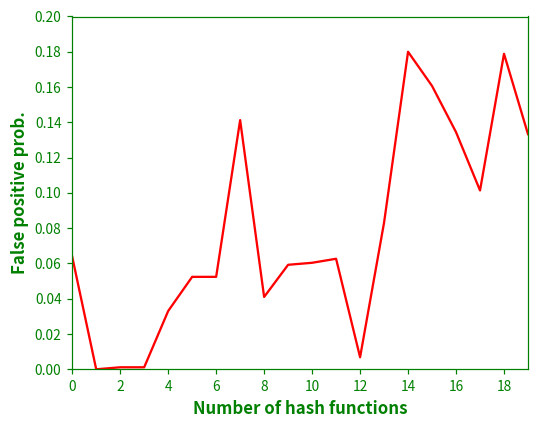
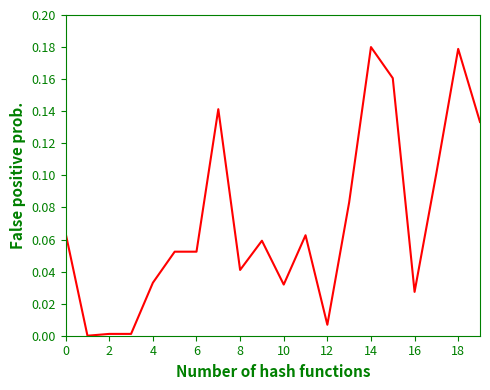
  {
    "0": 0.064,
    "2": 0.001,
    "4": 0.033,
    "6": 0.052,
    "8": 0.041,
-   "10": 0.060,
+   "10": 0.032,
    "12": 0.007,
    "14": 0.180,
-   "16": 0.134,
+   "16": 0.027,
    "18": 0.179
  }
